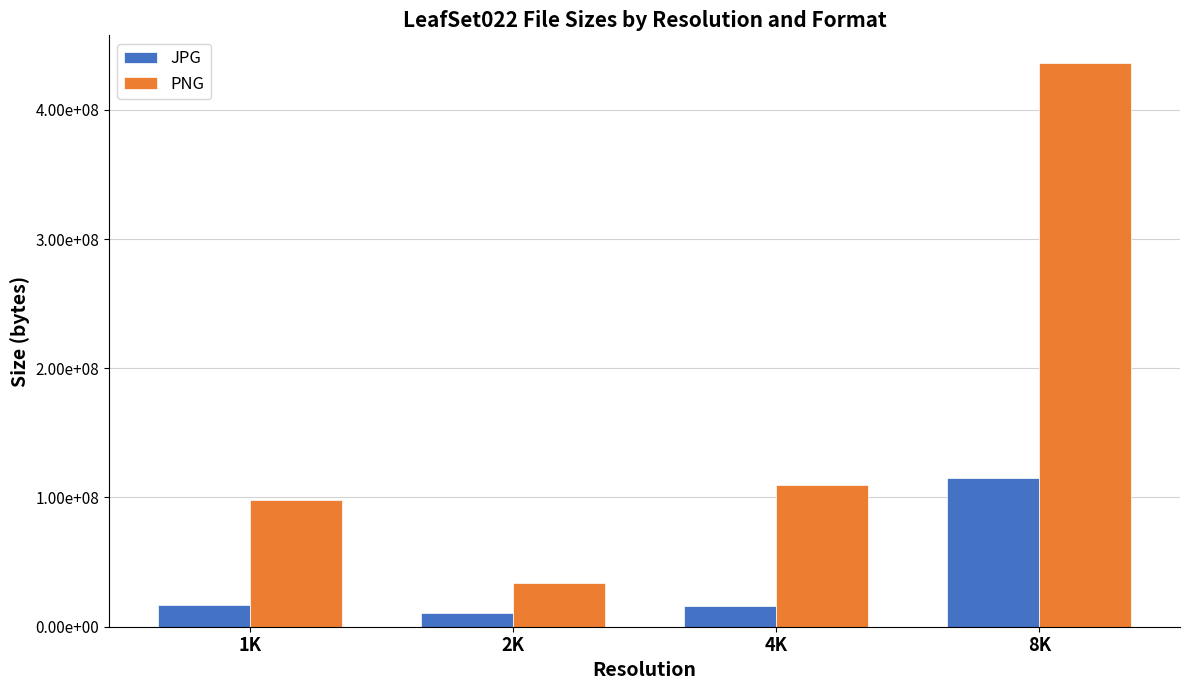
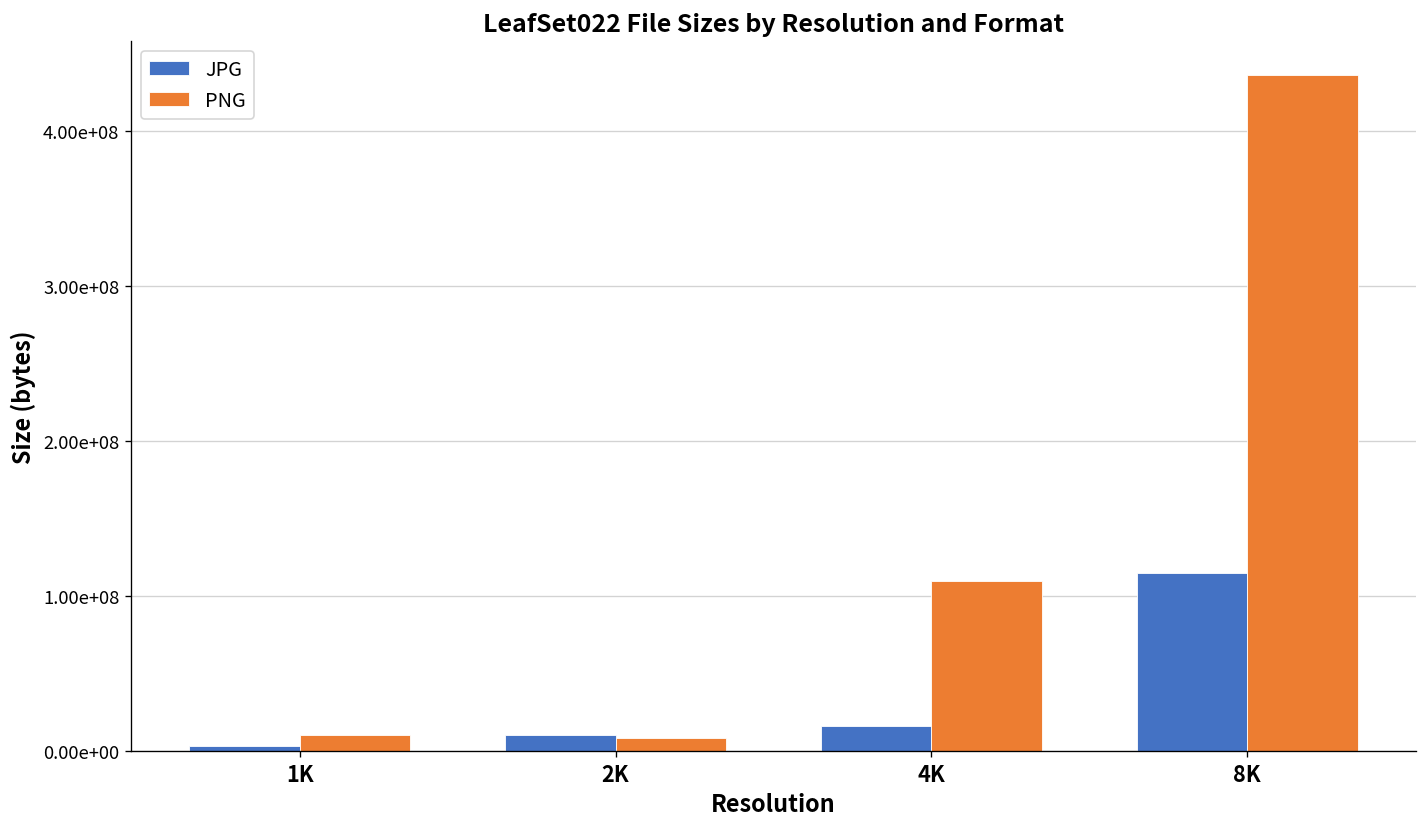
  {
    "JPG": {
-     "1K": 17000000,
+     "1K": 4000000,
      "2K": 10000000,
      "4K": 16000000,
      "8K": 115000000
    },
    "PNG": {
-     "1K": 98000000,
-     "2K": 34000000,
+     "1K": 10000000,
+     "2K": 8000000,
      "4K": 109000000,
      "8K": 436000000
    }
  }
